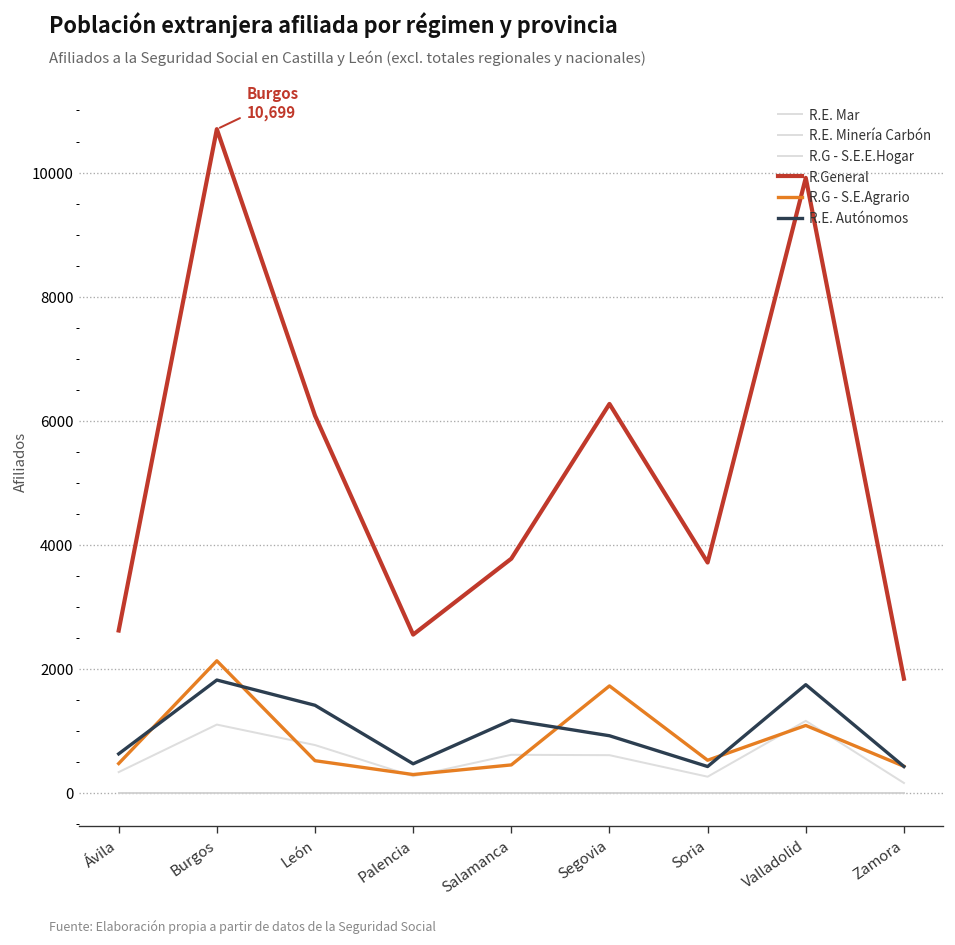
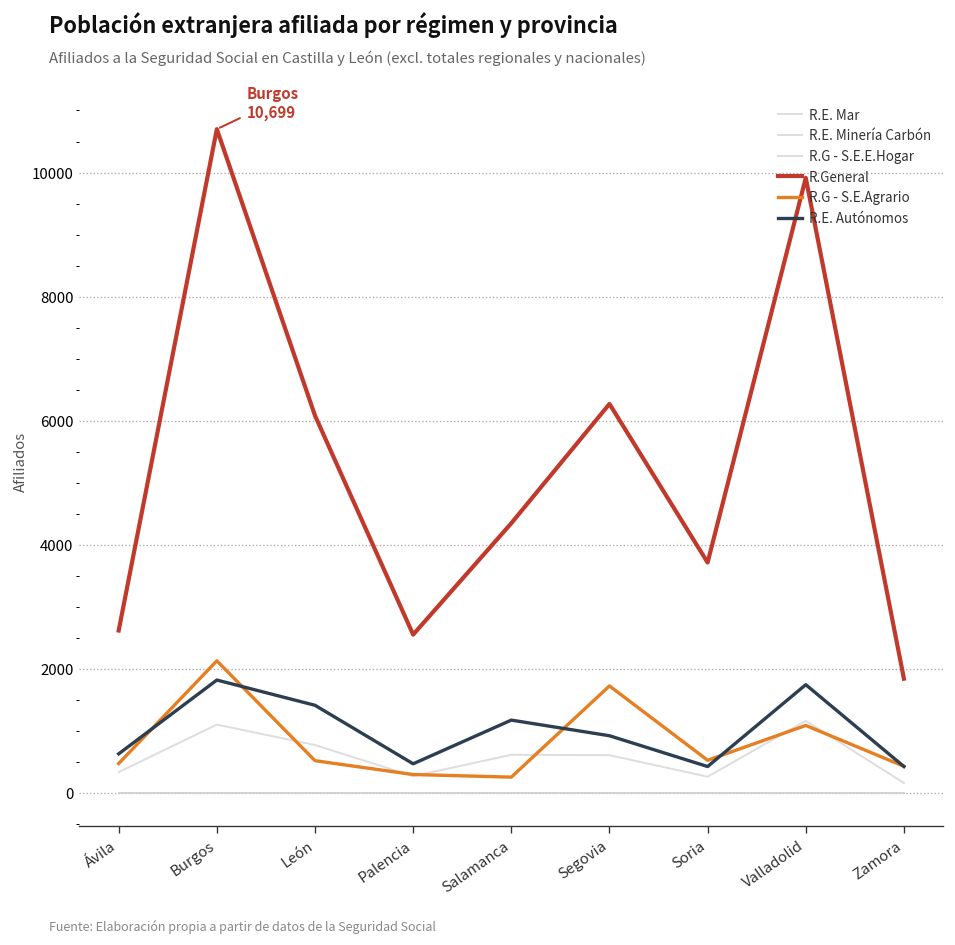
  {
    "R.General": {
      "Ávila": 2600,
      "León": 6100,
      "Palencia": 2600,
-     "Salamanca": 3800,
+     "Salamanca": 4300,
      "Segovia": 6300,
      "Soria": 3700,
      "Valladolid": 9900,
      "Zamora": 1800
    },
    "R.G - S.E.Agrario": {
      "Ávila": 500,
      "Burgos": 2100,
      "León": 500,
-     "Salamanca": 500,
+     "Salamanca": 300,
      "Segovia": 1700,
      "Soria": 500,
      "Valladolid": 1100
    },
    "R.E. Autónomos": {
      "Ávila": 600,
      "Burgos": 1800,
      "León": 1400,
      "Palencia": 500,
      "Salamanca": 1200,
      "Segovia": 900,
      "Soria": 400,
      "Valladolid": 1700
    }
  }
